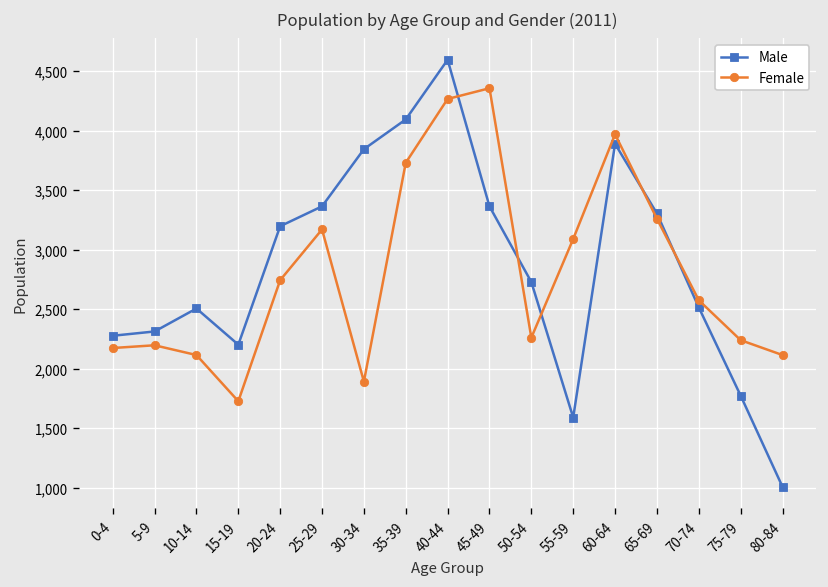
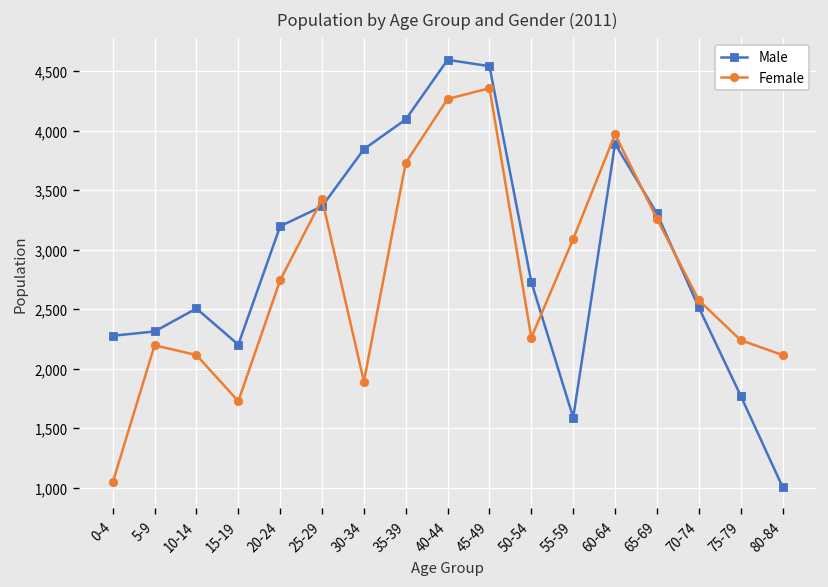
  {
    "Male": {
      "0-4": "2,300",
      "5-9": "2,300",
      "10-14": "2,500",
      "15-19": "2,200",
      "20-24": "3,200",
      "25-29": "3,400",
      "30-34": "3,800",
      "35-39": "4,100",
      "40-44": "4,600",
-     "45-49": "3,400",
+     "45-49": "4,500",
      "50-54": "2,700",
      "55-59": "1,600",
      "60-64": "3,900",
      "65-69": "3,300",
      "70-74": "2,500",
      "75-79": "1,800",
      "80-84": "1,000"
    },
    "Female": {
-     "0-4": "2,200",
+     "0-4": "1,000",
      "5-9": "2,200",
      "10-14": "2,100",
      "15-19": "1,700",
      "20-24": "2,700",
-     "25-29": "3,200",
+     "25-29": "3,400",
      "30-34": "1,900",
      "35-39": "3,700",
      "40-44": "4,300",
      "45-49": "4,400",
      "50-54": "2,300",
      "55-59": "3,100",
      "60-64": "4,000",
      "65-69": "3,300",
      "70-74": "2,600",
      "75-79": "2,200",
      "80-84": "2,100"
    }
  }
